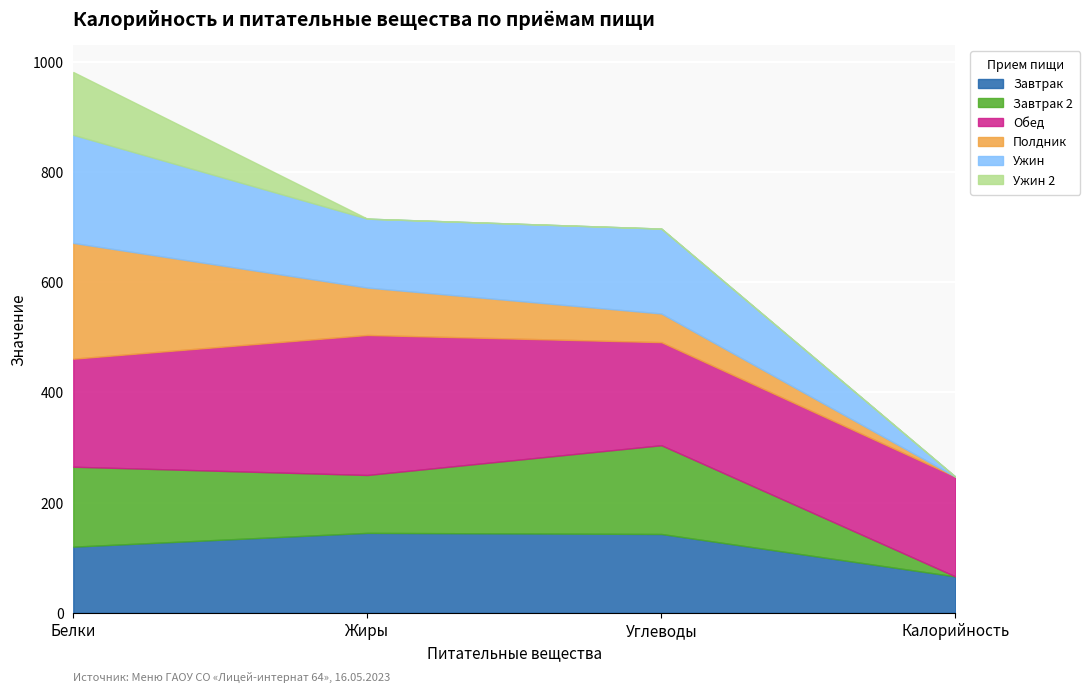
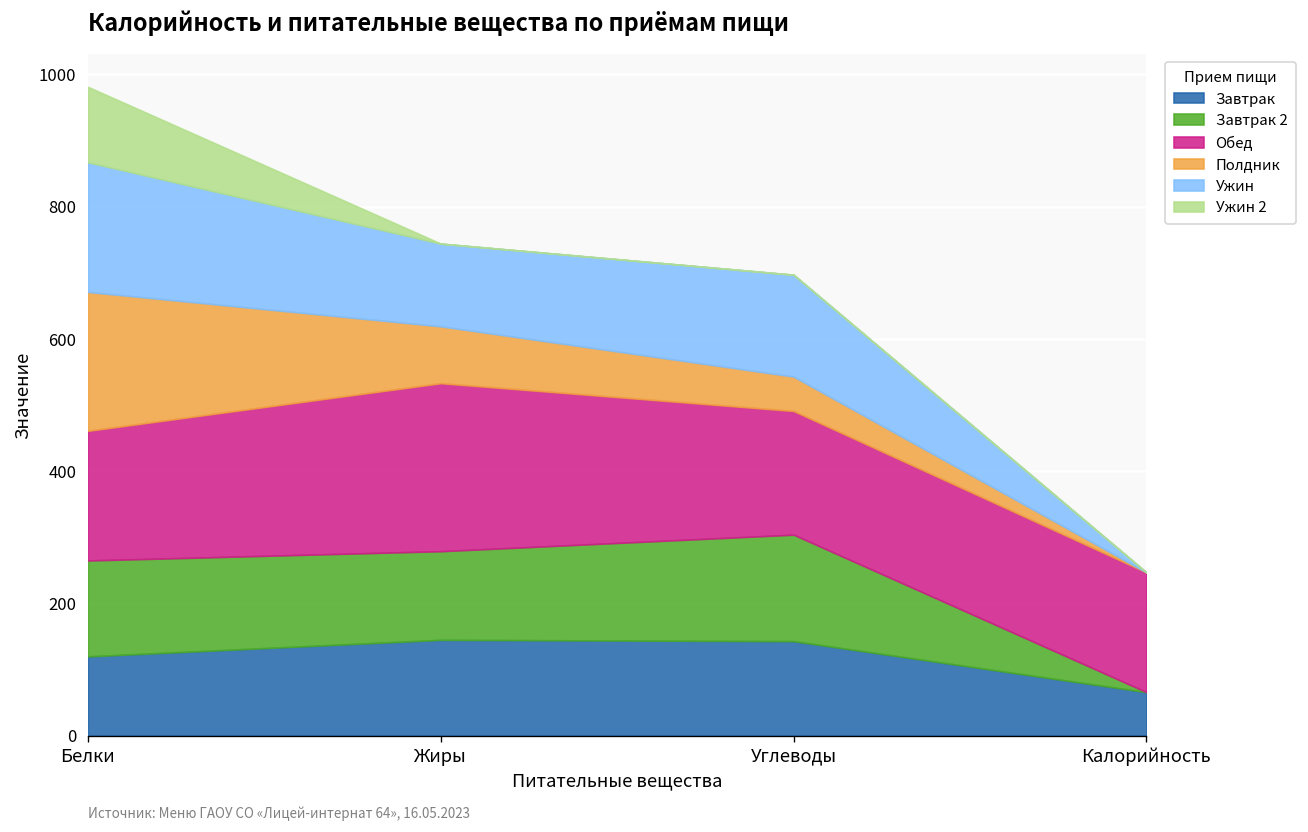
  {
    "Завтрак": {
      "Белки": 120,
      "Жиры": 150,
      "Углеводы": 140
    },
    "Завтрак 2": {
      "Белки": 150,
-     "Жиры": 110,
+     "Жиры": 130,
      "Углеводы": 160
    },
    "Обед": {
      "Белки": 200,
      "Жиры": 250,
      "Углеводы": 190
    },
    "Полдник": {
      "Белки": 210,
      "Жиры": 90,
      "Углеводы": 50
    },
    "Ужин": {
      "Белки": 200
    },
    "Ужин 2": {
      "Белки": 110
    }
  }
